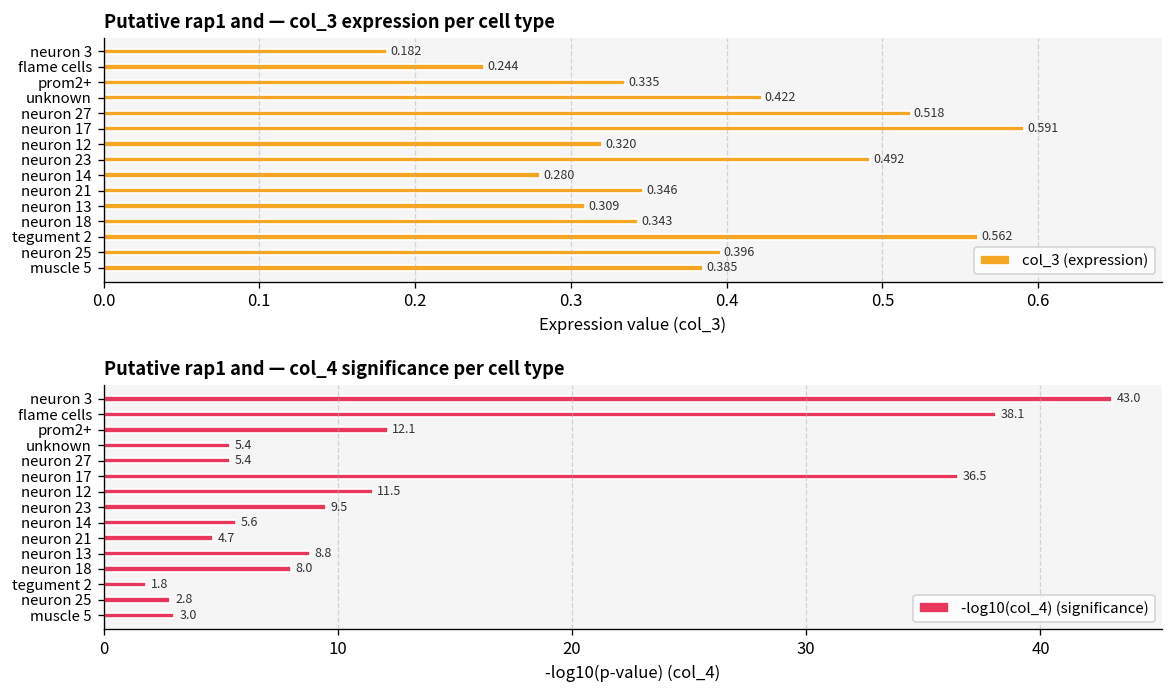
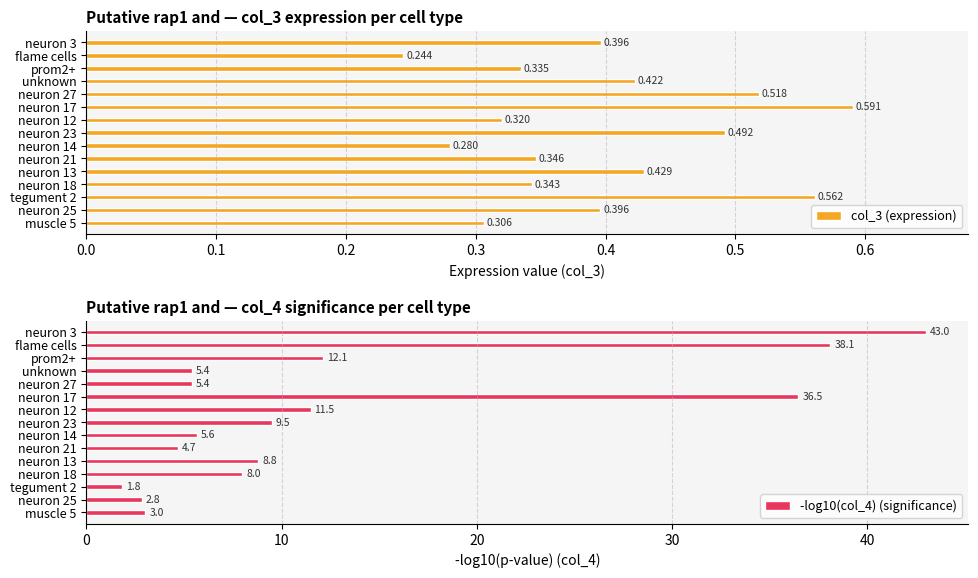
  {
    "Putative rap1 and — col_3 expression per cell type": {
-     "neuron 3": 0.182,
+     "neuron 3": 0.396,
      "flame cells": 0.244,
      "prom2+": 0.335,
      "unknown": 0.422,
      "neuron 27": 0.518,
      "neuron 17": 0.591,
      "neuron 12": 0.320,
      "neuron 23": 0.492,
      "neuron 14": 0.280,
      "neuron 21": 0.346,
-     "neuron 13": 0.309,
+     "neuron 13": 0.429,
      "neuron 18": 0.343,
      "tegument 2": 0.562,
      "neuron 25": 0.396,
-     "muscle 5": 0.385
+     "muscle 5": 0.306
    },
    "Putative rap1 and — col_4 significance per cell type": {
      "neuron 3": 43.0,
      "flame cells": 38.1,
      "prom2+": 12.1,
      "unknown": 5.4,
      "neuron 27": 5.4,
      "neuron 17": 36.5,
      "neuron 12": 11.5,
      "neuron 23": 9.5,
      "neuron 14": 5.6,
      "neuron 21": 4.7,
      "neuron 13": 8.8,
      "neuron 18": 8.0,
      "tegument 2": 1.8,
      "neuron 25": 2.8,
      "muscle 5": 3.0
    }
  }
